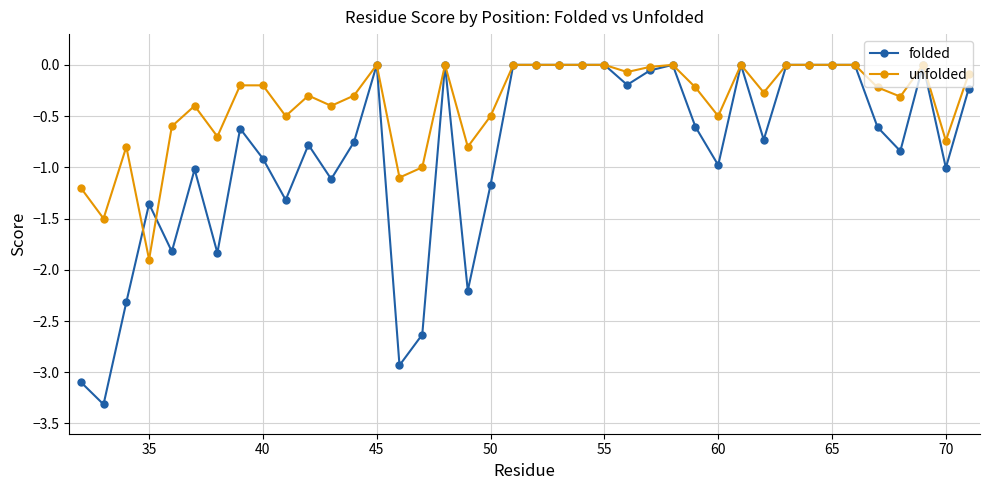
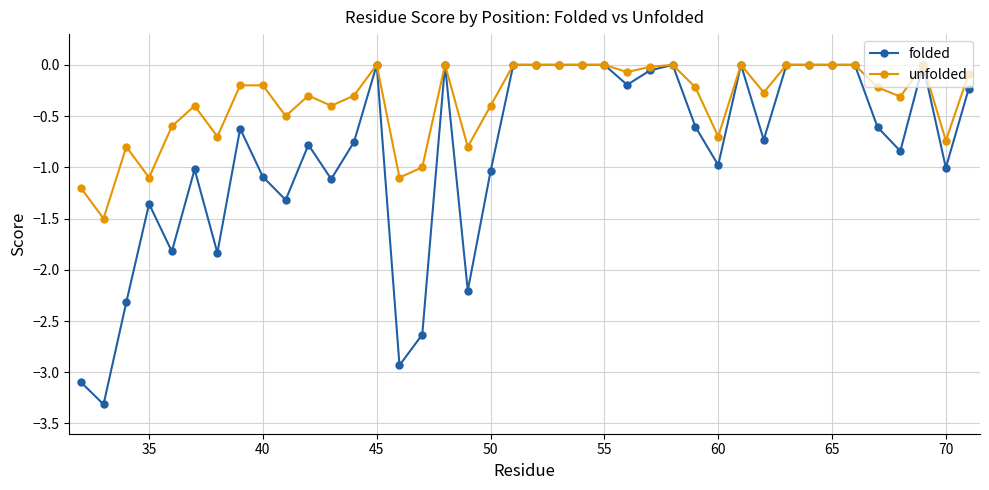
  {
    "folded": {
      "35": -1.36,
-     "40": -0.92,
-     "50": -1.17,
+     "40": -1.09,
+     "50": -1.04,
      "60": -0.98,
      "70": -1.00
    },
    "unfolded": {
-     "35": -1.9,
+     "35": -1.1,
      "40": -0.2,
-     "50": -0.5,
-     "60": -0.5,
+     "50": -0.4,
+     "60": -0.7,
      "70": -0.74
    }
  }
